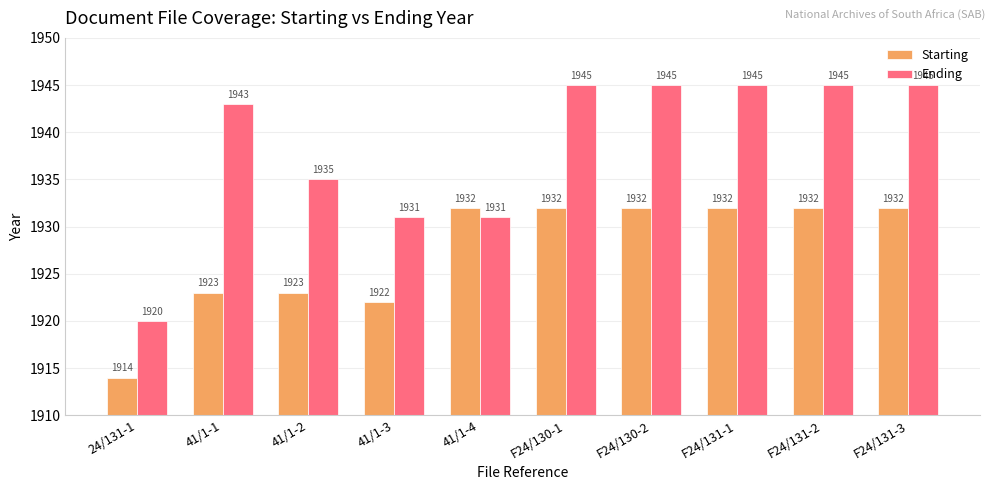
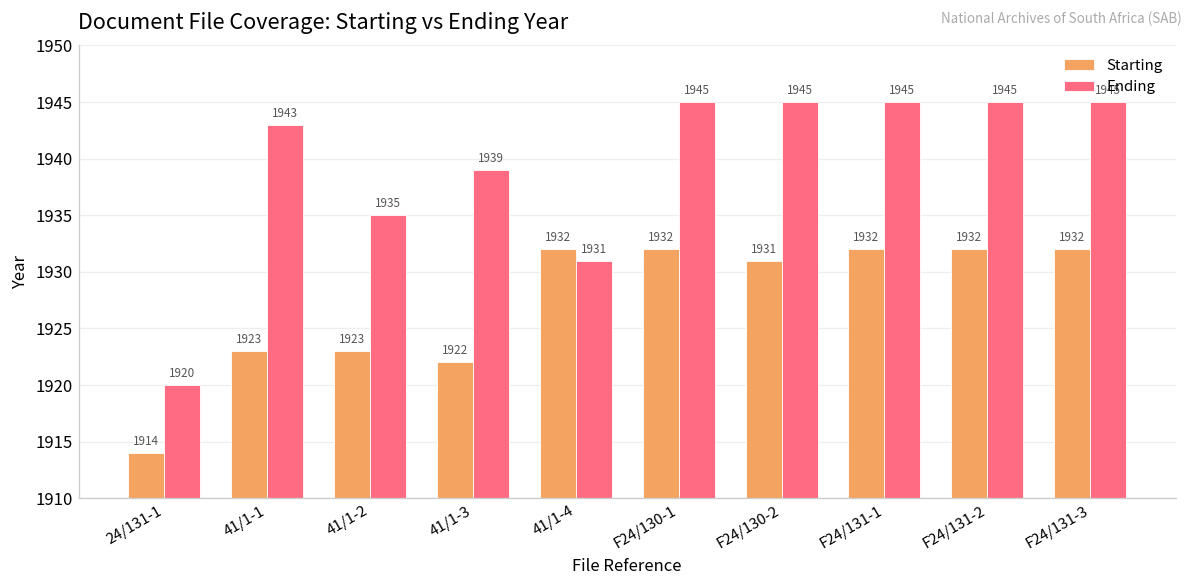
  {
    "Starting": {
      "24/131-1": 1914,
      "41/1-1": 1923,
      "41/1-2": 1923,
      "41/1-3": 1922,
      "41/1-4": 1932,
      "F24/130-1": 1932,
-     "F24/130-2": 1932,
+     "F24/130-2": 1931,
      "F24/131-1": 1932,
      "F24/131-2": 1932,
      "F24/131-3": 1932
    },
    "Ending": {
      "24/131-1": 1920,
      "41/1-1": 1943,
      "41/1-2": 1935,
-     "41/1-3": 1931,
+     "41/1-3": 1939,
      "41/1-4": 1931,
      "F24/130-1": 1945,
      "F24/130-2": 1945,
      "F24/131-1": 1945,
      "F24/131-2": 1945,
      "F24/131-3": 1945
    }
  }
